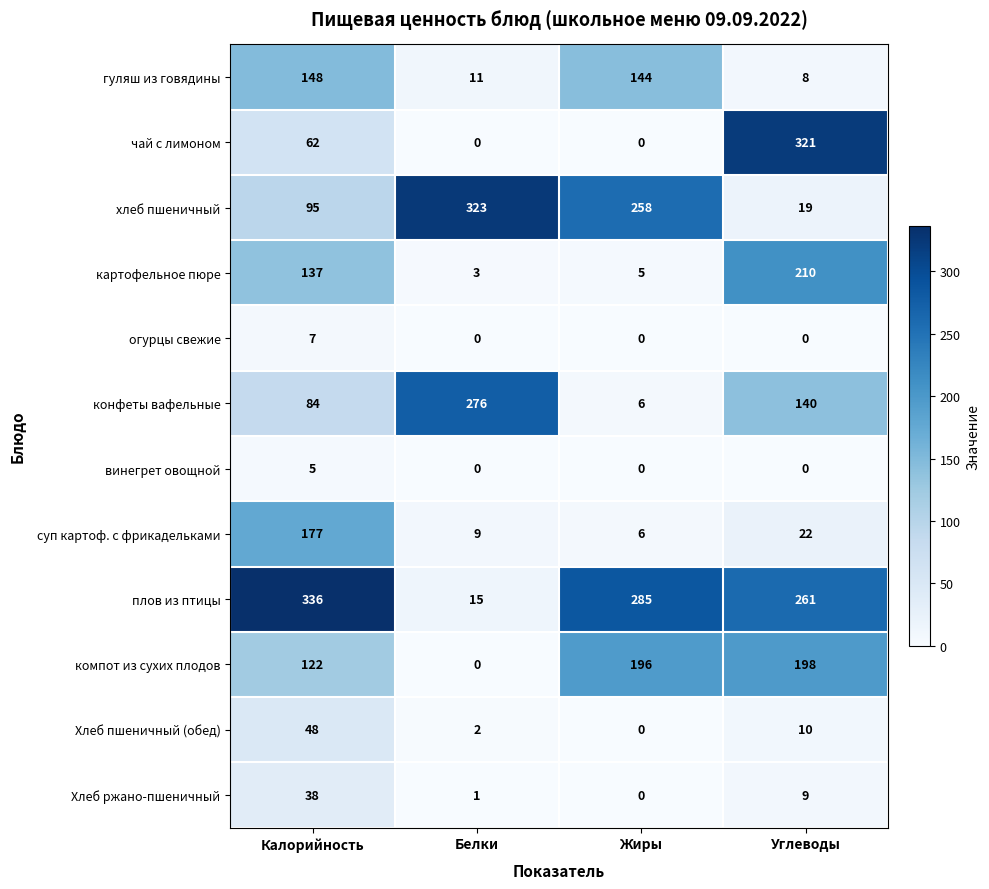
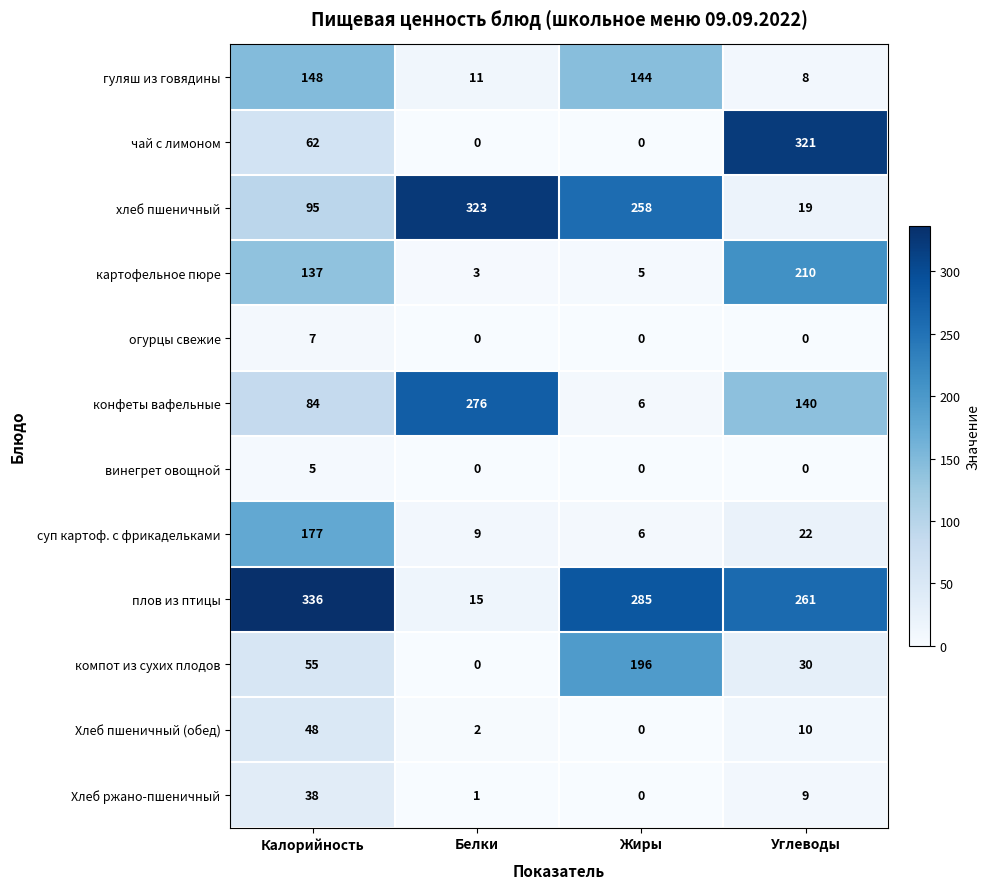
  {
    "гуляш из говядины": {
      "Калорийность": 148,
      "Белки": 11,
      "Жиры": 144,
      "Углеводы": 8
    },
    "чай с лимоном": {
      "Калорийность": 62,
      "Белки": 0,
      "Жиры": 0,
      "Углеводы": 321
    },
    "хлеб пшеничный": {
      "Калорийность": 95,
      "Белки": 323,
      "Жиры": 258,
      "Углеводы": 19
    },
    "картофельное пюре": {
      "Калорийность": 137,
      "Белки": 3,
      "Жиры": 5,
      "Углеводы": 210
    },
    "огурцы свежие": {
      "Калорийность": 7,
      "Белки": 0,
      "Жиры": 0,
      "Углеводы": 0
    },
    "конфеты вафельные": {
      "Калорийность": 84,
      "Белки": 276,
      "Жиры": 6,
      "Углеводы": 140
    },
    "винегрет овощной": {
      "Калорийность": 5,
      "Белки": 0,
      "Жиры": 0,
      "Углеводы": 0
    },
    "суп картоф. с фрикадельками": {
      "Калорийность": 177,
      "Белки": 9,
      "Жиры": 6,
      "Углеводы": 22
    },
    "плов из птицы": {
      "Калорийность": 336,
      "Белки": 15,
      "Жиры": 285,
      "Углеводы": 261
    },
    "компот из сухих плодов": {
-     "Калорийность": 122,
+     "Калорийность": 55,
      "Белки": 0,
      "Жиры": 196,
-     "Углеводы": 198
+     "Углеводы": 30
    },
    "Хлеб пшеничный (обед)": {
      "Калорийность": 48,
      "Белки": 2,
      "Жиры": 0,
      "Углеводы": 10
    },
    "Хлеб ржано-пшеничный": {
      "Калорийность": 38,
      "Белки": 1,
      "Жиры": 0,
      "Углеводы": 9
    }
  }
